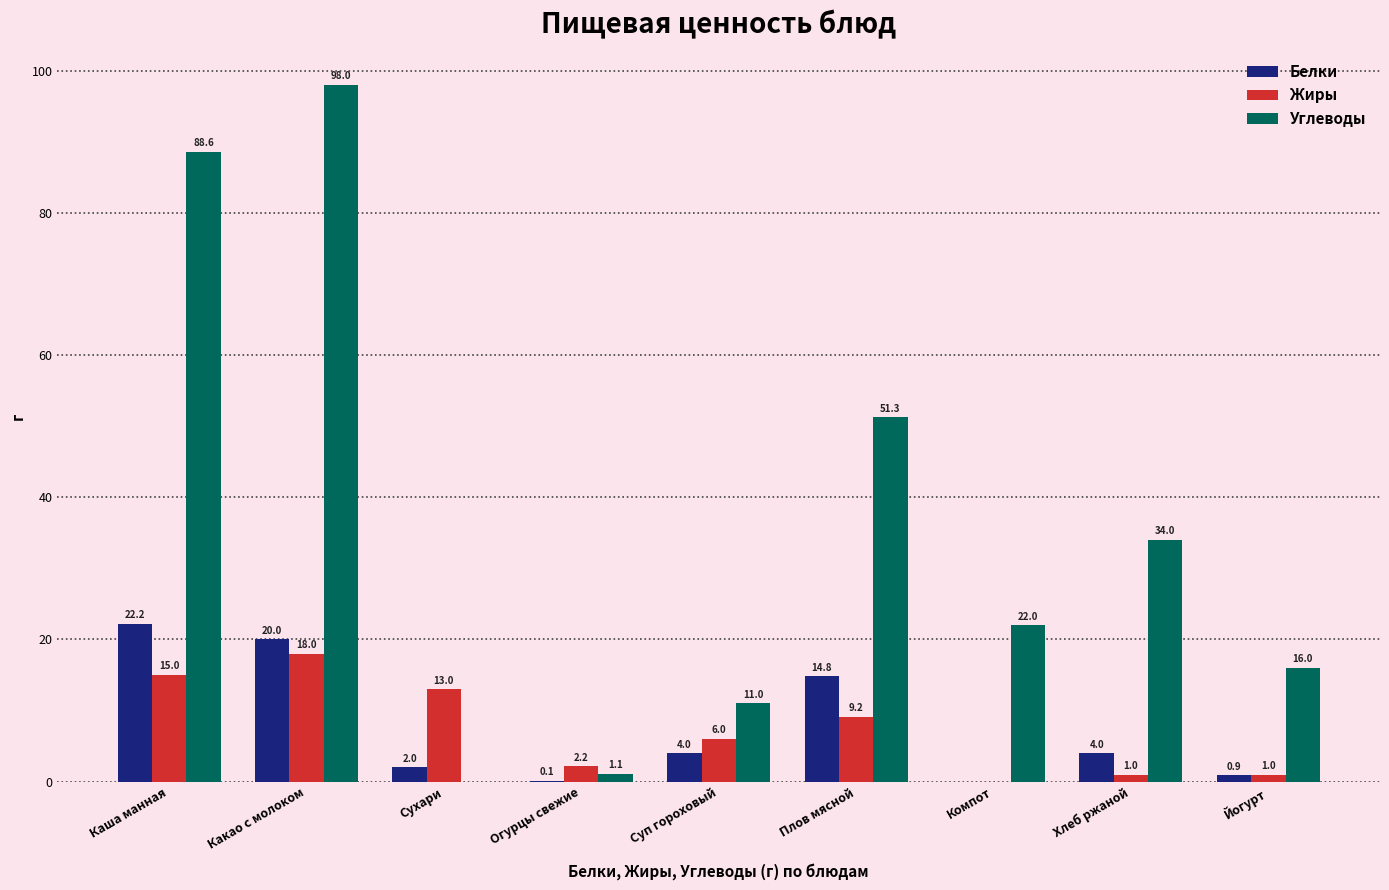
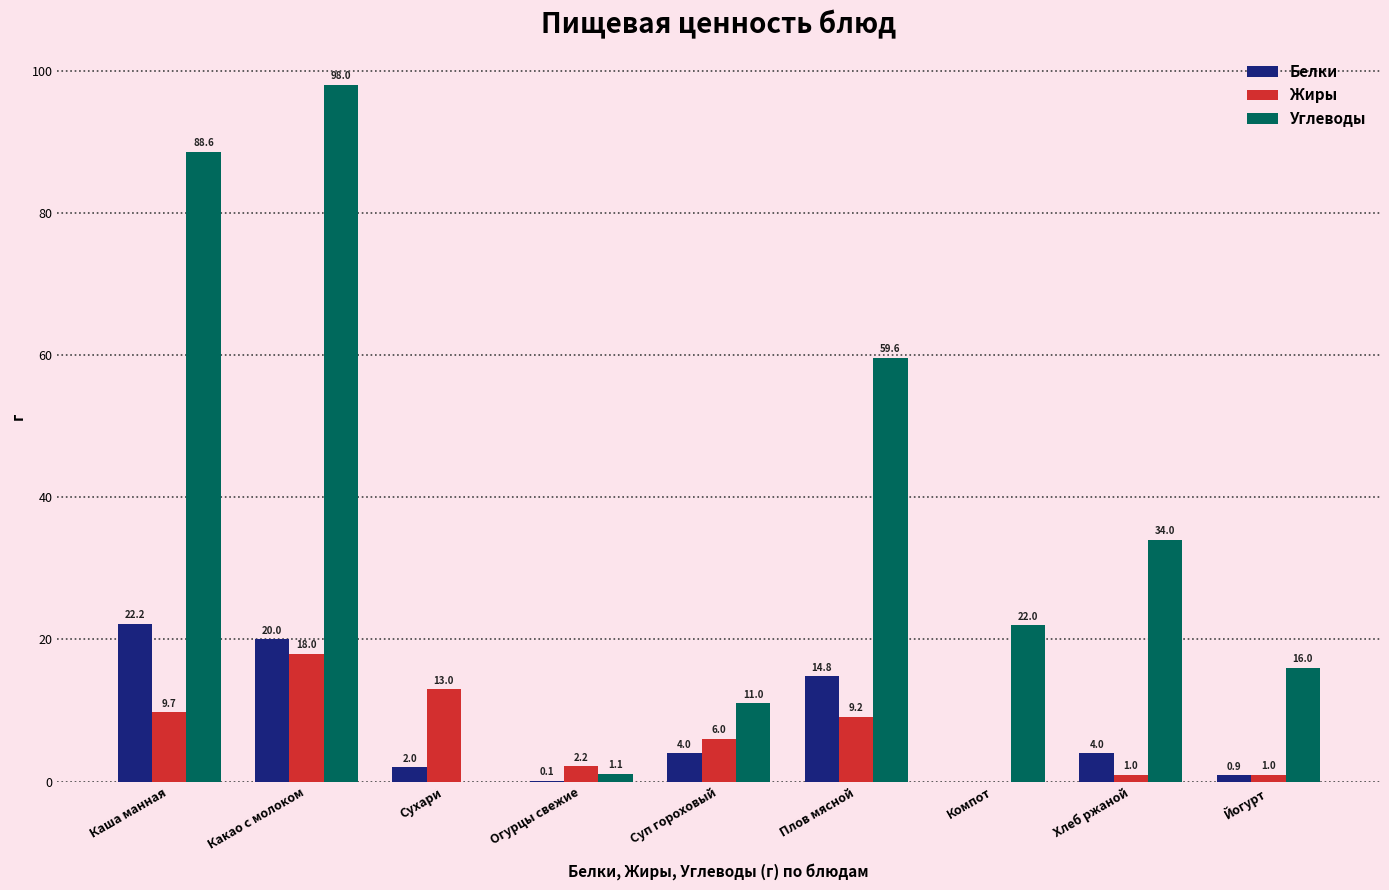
  {
    "Белки": {
      "Каша манная": 22.2,
      "Какао с молоком": 20.0,
      "Сухари": 2.0,
      "Огурцы свежие": 0.1,
      "Суп гороховый": 4.0,
      "Плов мясной": 14.8,
      "Хлеб ржаной": 4.0,
      "Йогурт": 0.9
    },
    "Жиры": {
-     "Каша манная": 15.0,
+     "Каша манная": 9.7,
      "Какао с молоком": 18.0,
      "Сухари": 13.0,
      "Огурцы свежие": 2.2,
      "Суп гороховый": 6.0,
      "Плов мясной": 9.2,
      "Хлеб ржаной": 1.0,
      "Йогурт": 1.0
    },
    "Углеводы": {
      "Каша манная": 88.6,
      "Какао с молоком": 98.0,
      "Огурцы свежие": 1.1,
      "Суп гороховый": 11.0,
-     "Плов мясной": 51.3,
+     "Плов мясной": 59.6,
      "Компот": 22.0,
      "Хлеб ржаной": 34.0,
      "Йогурт": 16.0
    }
  }
